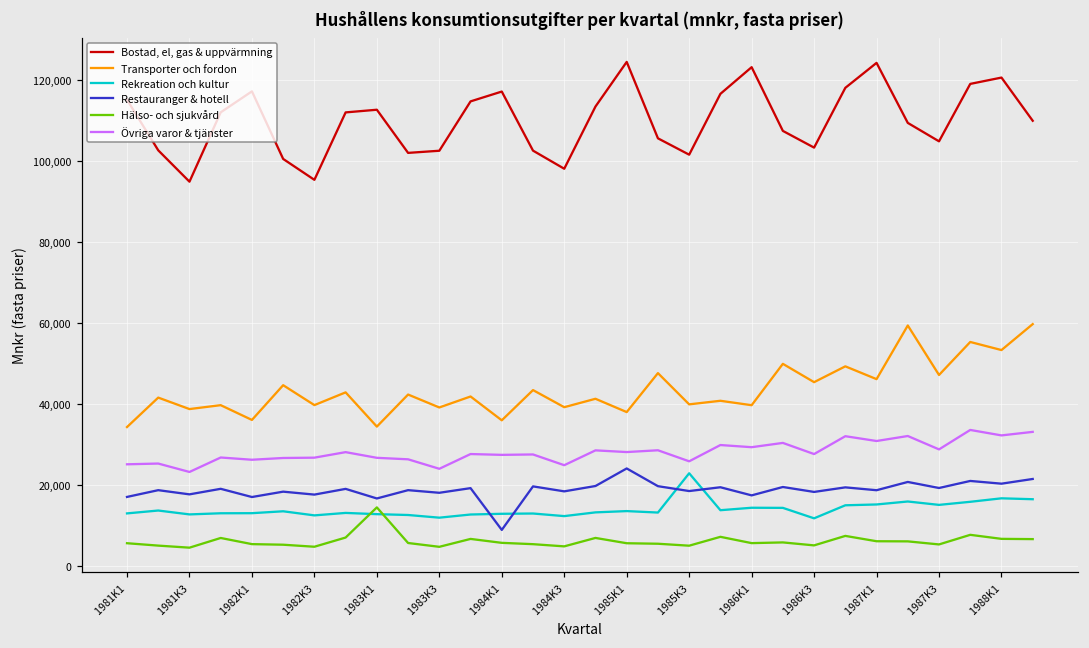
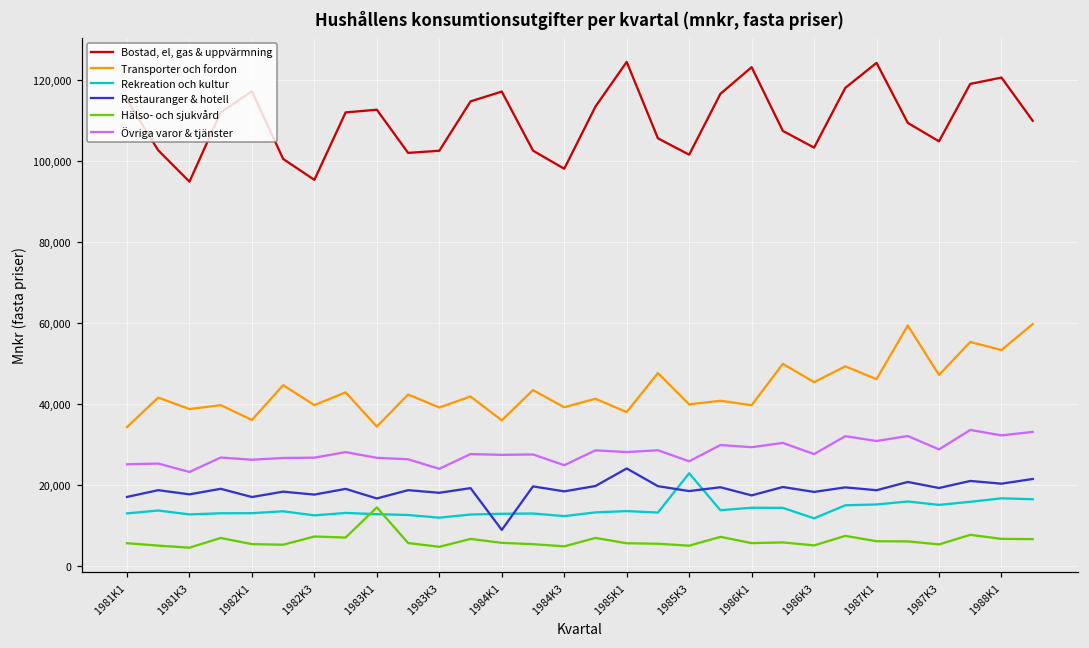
  {
    "Bostad, el, gas & uppvärmning": {
      "1981K3": "95,000",
      "1982K3": "95,000",
      "1983K1": "113,000",
      "1983K3": "102,000",
      "1984K1": "117,000",
      "1984K3": "98,000",
      "1985K1": "124,000",
      "1985K3": "101,000",
      "1986K1": "123,000",
      "1986K3": "103,000",
      "1987K1": "124,000",
      "1987K3": "105,000",
      "1988K1": "120,000"
    },
    "Transporter och fordon": {
      "1981K1": "34,000",
      "1981K3": "39,000",
      "1982K1": "36,000",
      "1982K3": "40,000",
      "1983K1": "34,000",
      "1983K3": "39,000",
      "1984K1": "36,000",
      "1984K3": "39,000",
      "1985K1": "38,000",
      "1985K3": "40,000",
      "1986K1": "40,000",
      "1986K3": "45,000",
      "1987K1": "46,000",
      "1987K3": "47,000",
      "1988K1": "53,000"
    },
    "Rekreation och kultur": {
      "1981K1": "13,000",
      "1981K3": "13,000",
      "1982K1": "13,000",
      "1982K3": "13,000",
      "1983K1": "13,000",
      "1983K3": "12,000",
      "1984K1": "13,000",
      "1984K3": "12,000",
      "1985K1": "14,000",
      "1985K3": "23,000",
      "1986K1": "14,000",
      "1986K3": "12,000",
      "1987K1": "15,000",
      "1987K3": "15,000",
      "1988K1": "17,000"
    },
    "Restauranger & hotell": {
      "1981K1": "17,000",
      "1981K3": "18,000",
      "1982K1": "17,000",
      "1982K3": "18,000",
      "1983K1": "17,000",
      "1983K3": "18,000",
      "1984K1": "9,000",
      "1984K3": "18,000",
      "1985K1": "24,000",
      "1985K3": "19,000",
      "1986K1": "18,000",
      "1986K3": "18,000",
      "1987K1": "19,000",
      "1987K3": "19,000",
      "1988K1": "20,000"
    },
    "Hälso- och sjukvård": {
      "1981K1": "6,000",
      "1981K3": "5,000",
      "1982K1": "5,000",
-     "1982K3": "5,000",
+     "1982K3": "7,000",
      "1983K1": "15,000",
      "1983K3": "5,000",
      "1984K1": "6,000",
      "1984K3": "5,000",
      "1985K1": "6,000",
      "1985K3": "5,000",
      "1986K1": "6,000",
      "1986K3": "5,000",
      "1987K1": "6,000",
      "1987K3": "5,000",
      "1988K1": "7,000"
    },
    "Övriga varor & tjänster": {
      "1981K1": "25,000",
      "1981K3": "23,000",
      "1982K1": "26,000",
      "1982K3": "27,000",
      "1983K1": "27,000",
      "1983K3": "24,000",
      "1984K1": "27,000",
      "1984K3": "25,000",
      "1985K1": "28,000",
      "1985K3": "26,000",
      "1986K1": "29,000",
      "1986K3": "28,000",
      "1987K1": "31,000",
      "1987K3": "29,000",
      "1988K1": "32,000"
    }
  }
